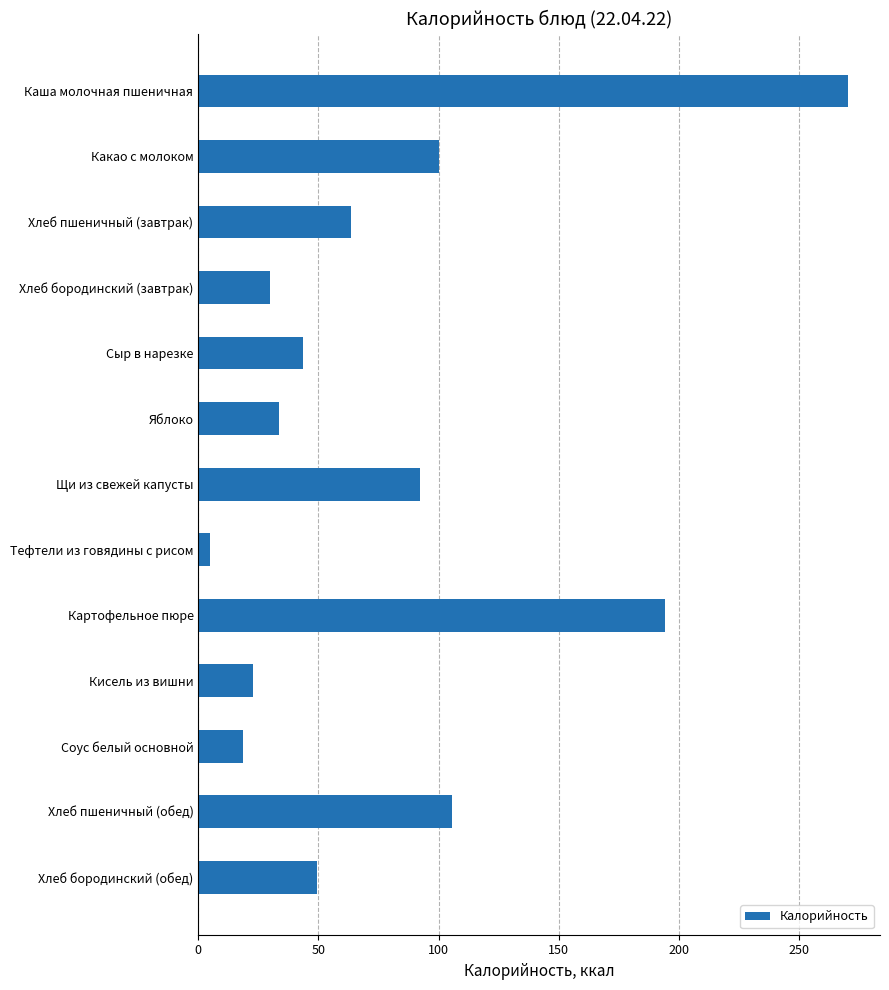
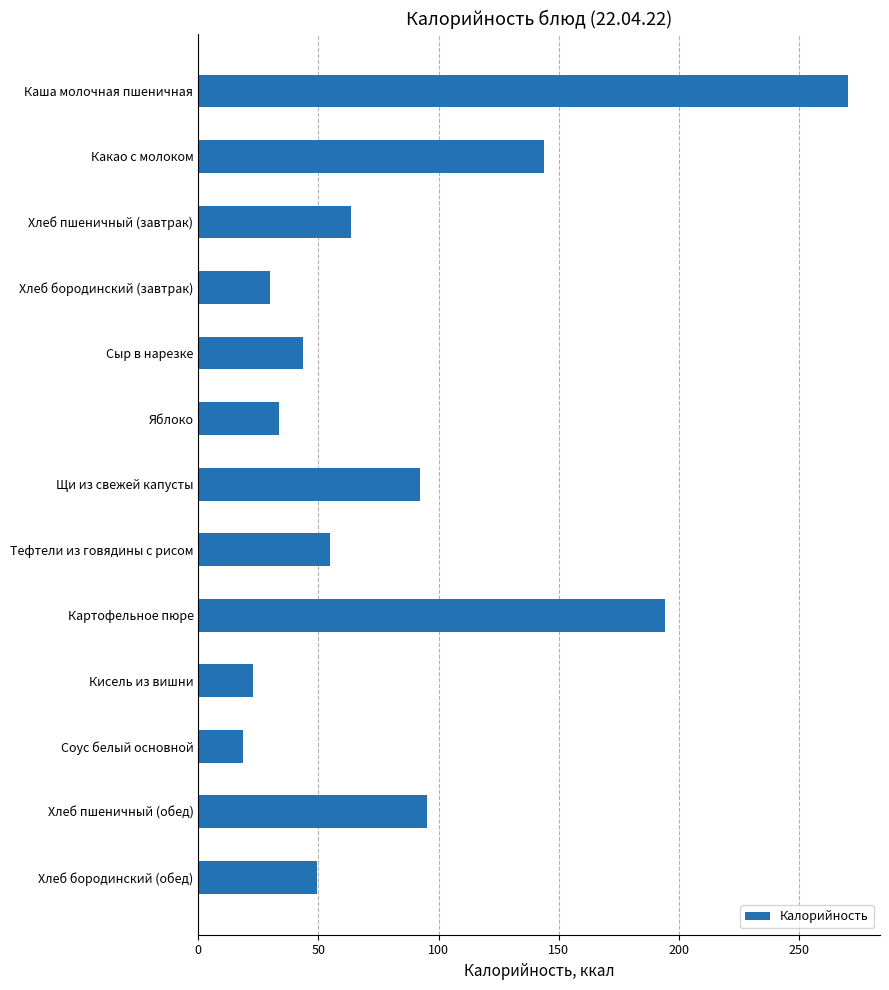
  {
    "Каша молочная пшеничная": 270,
-   "Какао с молоком": 100,
+   "Какао с молоком": 144,
    "Хлеб пшеничный (завтрак)": 63,
    "Хлеб бородинский (завтрак)": 30,
    "Сыр в нарезке": 44,
    "Яблоко": 34,
    "Щи из свежей капусты": 92,
-   "Тефтели из говядины с рисом": 5,
+   "Тефтели из говядины с рисом": 55,
    "Картофельное пюре": 194,
    "Кисель из вишни": 23,
    "Соус белый основной": 19,
-   "Хлеб пшеничный (обед)": 106,
+   "Хлеб пшеничный (обед)": 95,
    "Хлеб бородинский (обед)": 50
  }
